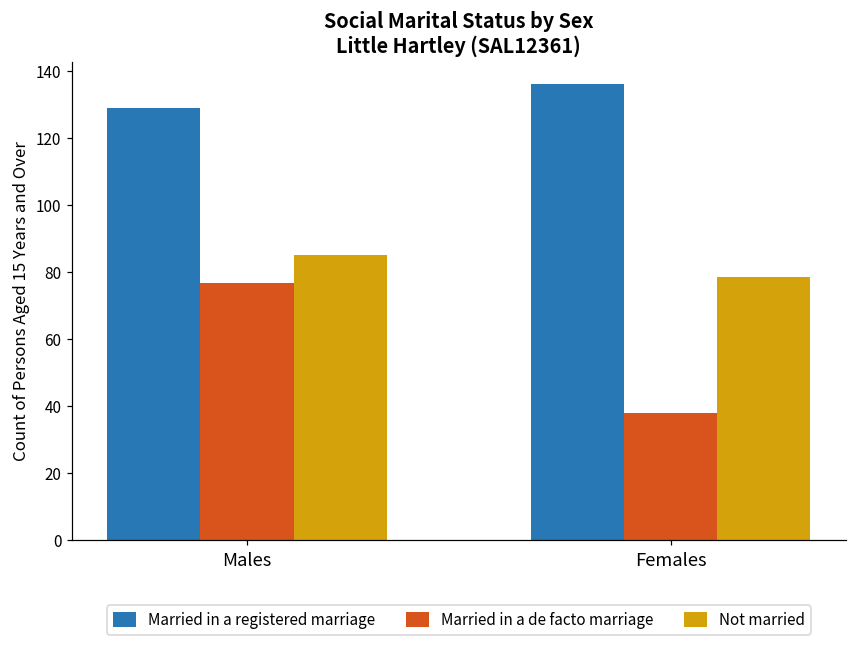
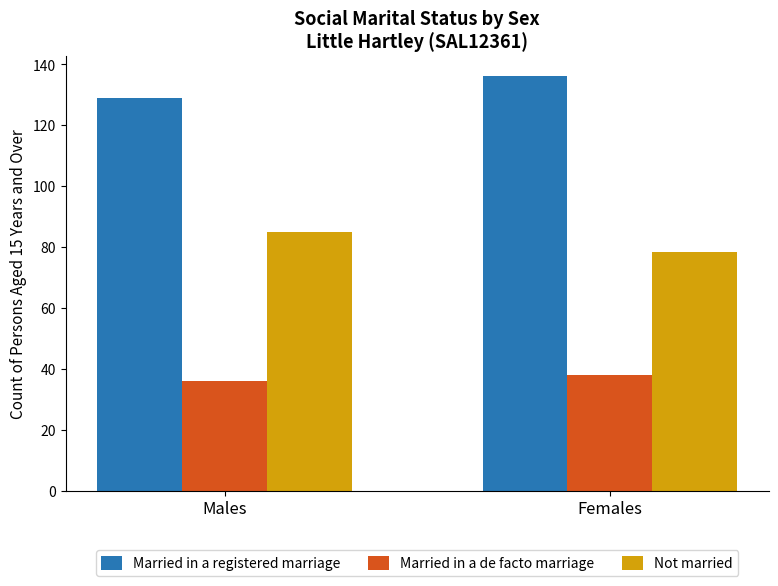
  {
    "Married in a registered marriage": {
      "Males": 129,
      "Females": 136
    },
    "Married in a de facto marriage": {
-     "Males": 77,
+     "Males": 36,
      "Females": 38
    },
    "Not married": {
      "Males": 85,
      "Females": 79
    }
  }
